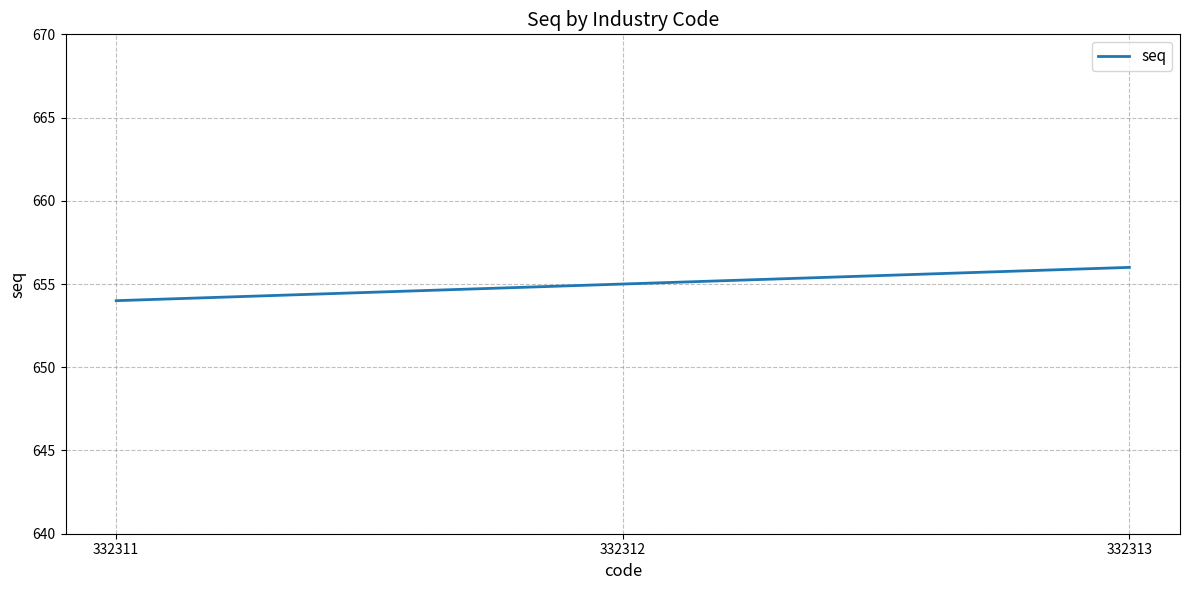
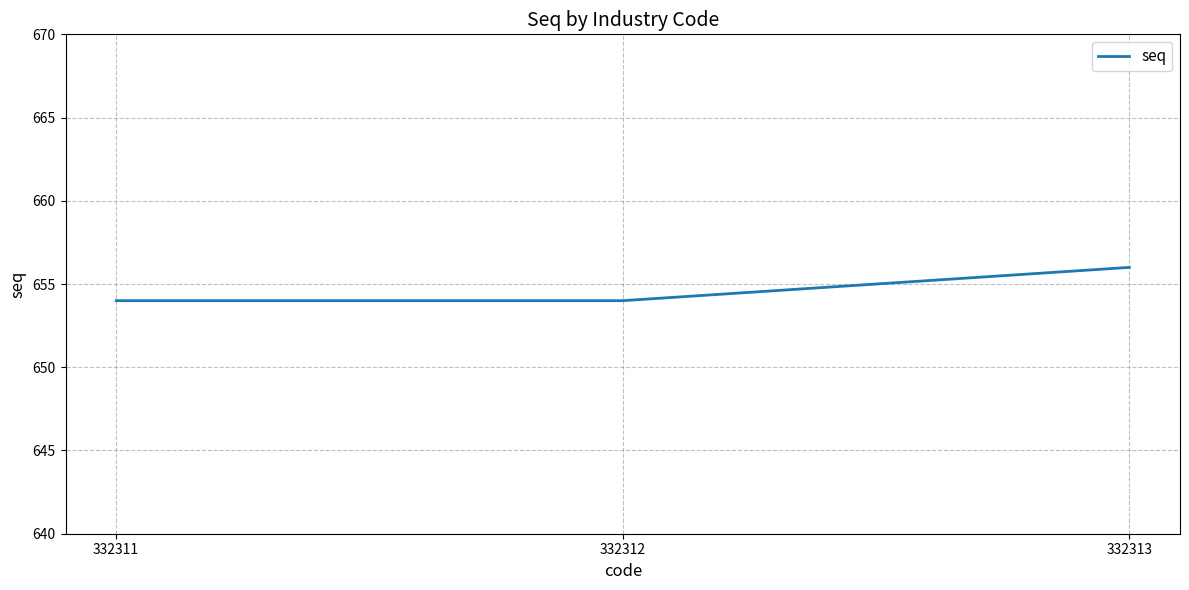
  {
    "332311": 654,
-   "332312": 655,
+   "332312": 654,
    "332313": 656
  }
